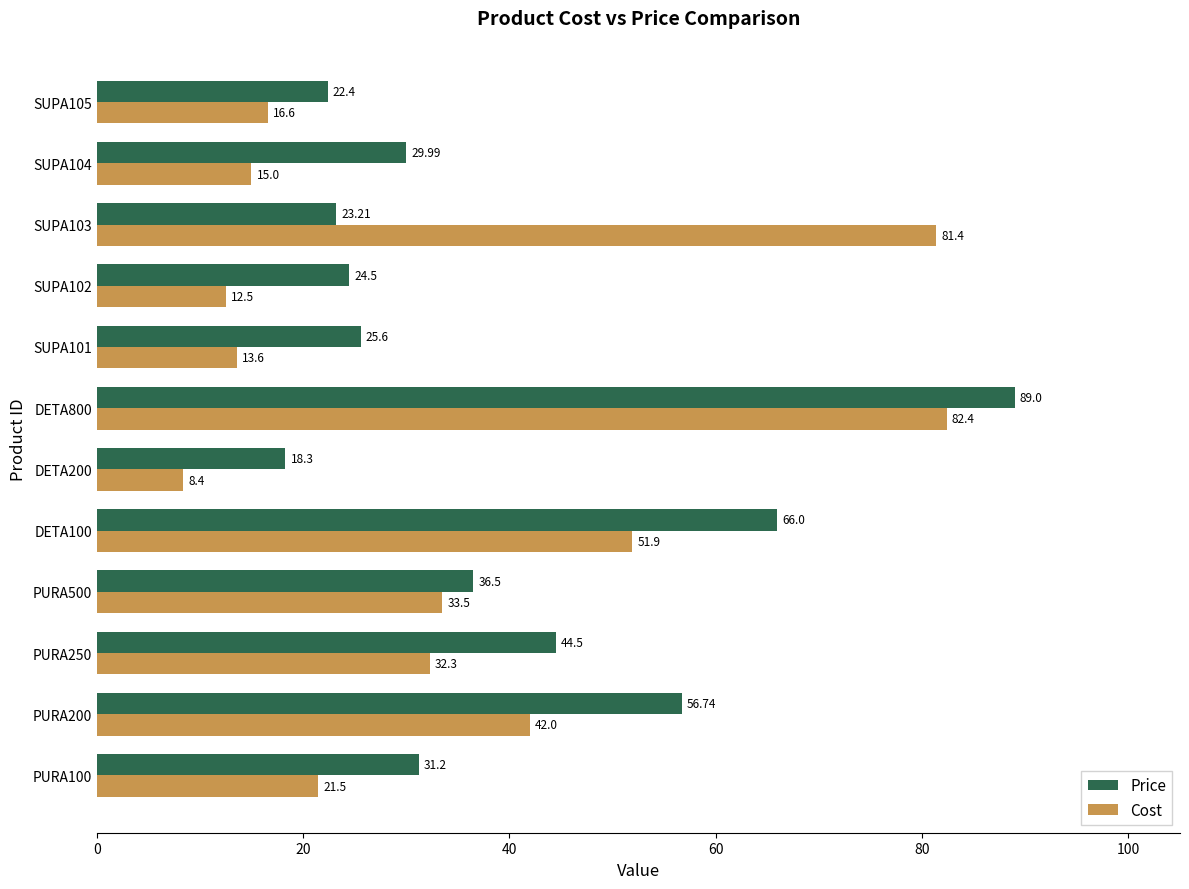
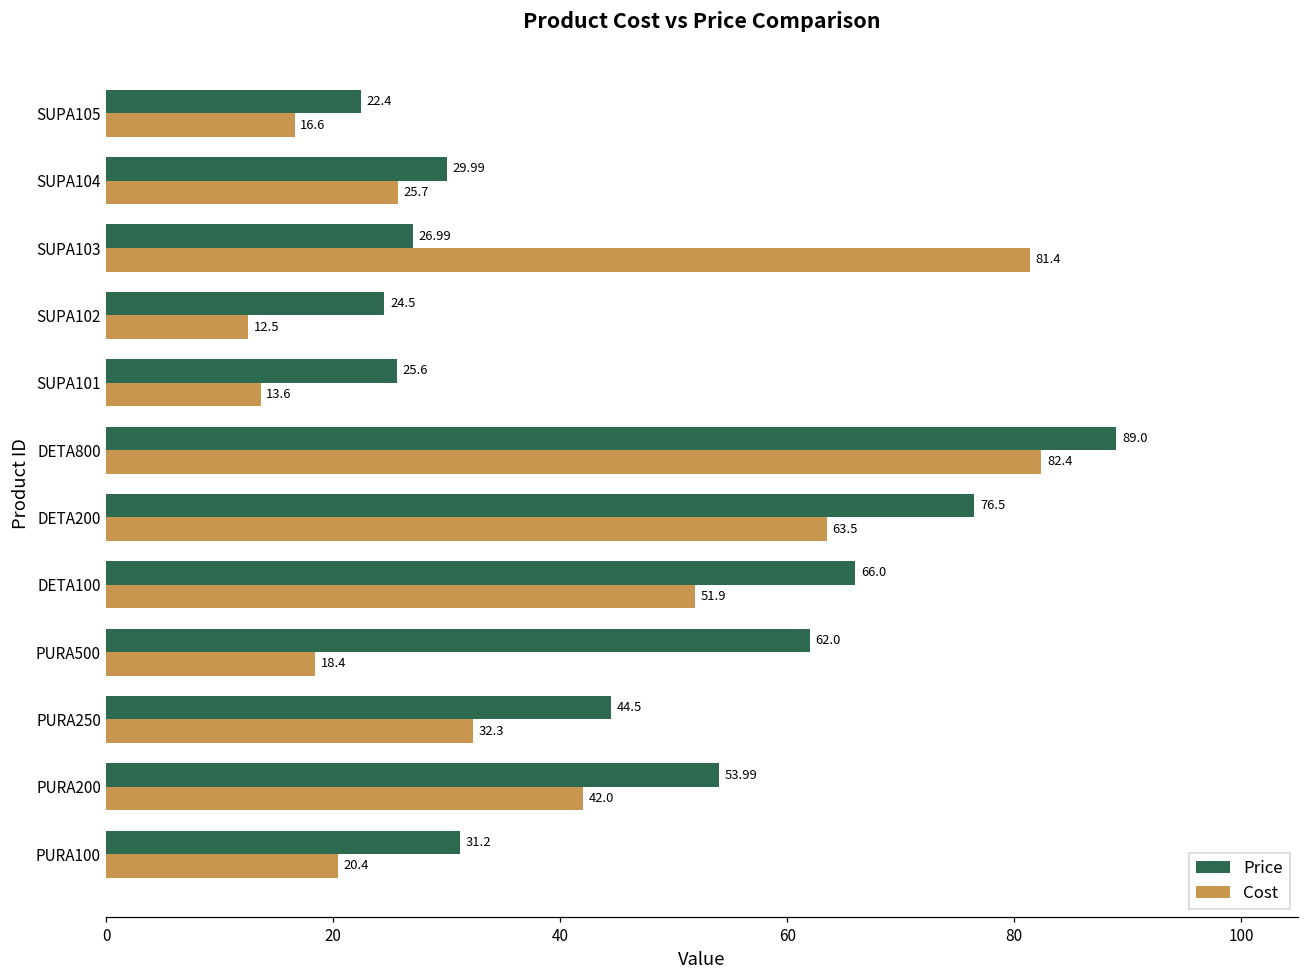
  {
    "Price": {
      "SUPA105": 22.4,
      "SUPA104": 29.99,
-     "SUPA103": 23.21,
+     "SUPA103": 26.99,
      "SUPA102": 24.5,
      "SUPA101": 25.6,
      "DETA800": 89.0,
-     "DETA200": 18.3,
+     "DETA200": 76.5,
      "DETA100": 66.0,
-     "PURA500": 36.5,
+     "PURA500": 62.0,
      "PURA250": 44.5,
-     "PURA200": 56.74,
+     "PURA200": 53.99,
      "PURA100": 31.2
    },
    "Cost": {
      "SUPA105": 16.6,
-     "SUPA104": 15.0,
+     "SUPA104": 25.7,
      "SUPA103": 81.4,
      "SUPA102": 12.5,
      "SUPA101": 13.6,
      "DETA800": 82.4,
-     "DETA200": 8.4,
+     "DETA200": 63.5,
      "DETA100": 51.9,
-     "PURA500": 33.5,
+     "PURA500": 18.4,
      "PURA250": 32.3,
      "PURA200": 42.0,
-     "PURA100": 21.5
+     "PURA100": 20.4
    }
  }
